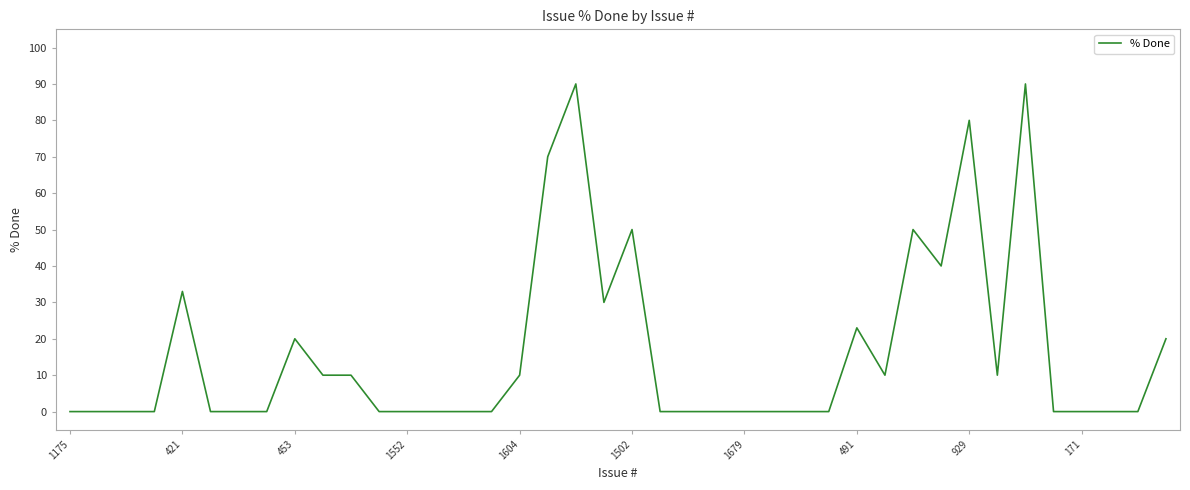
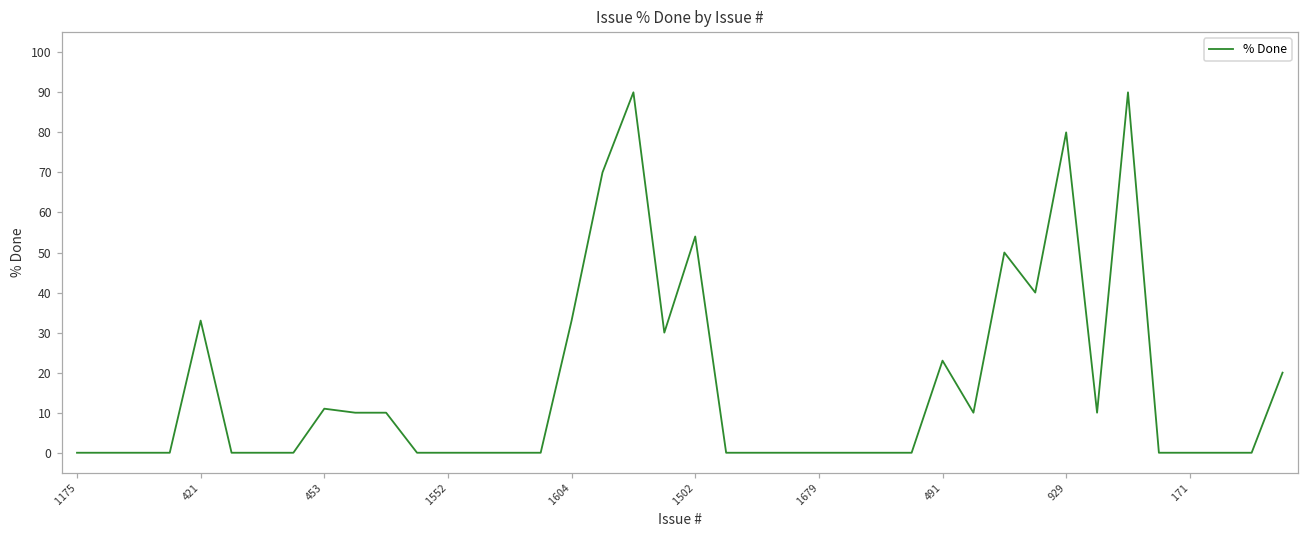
  {
    "1175": 0,
    "421": 33,
-   "453": 20,
+   "453": 11,
    "1552": 0,
-   "1604": 10,
-   "1502": 50,
+   "1604": 33,
+   "1502": 54,
    "1679": 0,
    "491": 23,
    "929": 80,
    "171": 0
  }
